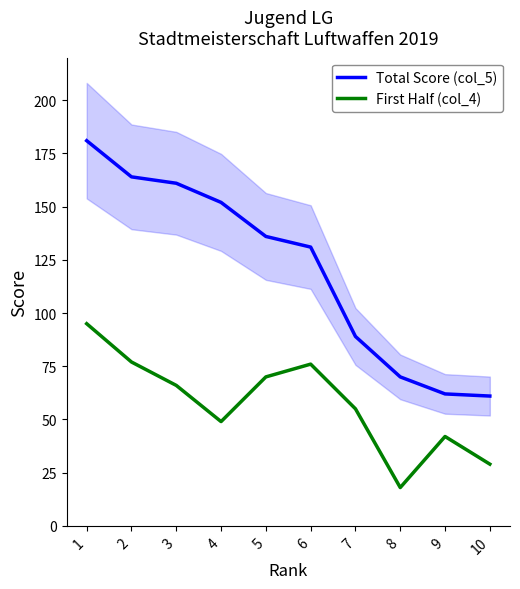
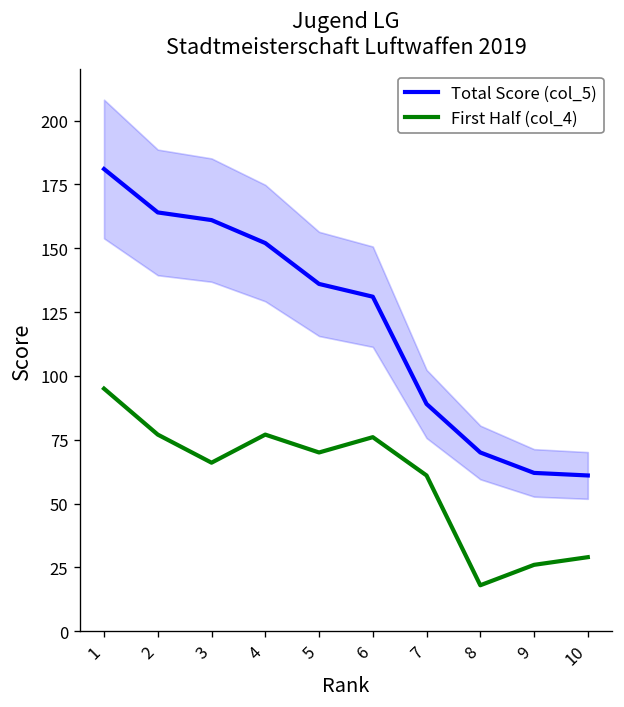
  {
    "First Half (col_4)": {
      "1": 95,
      "2": 77,
      "3": 66,
-     "4": 49,
+     "4": 77,
      "5": 70,
      "6": 76,
-     "7": 55,
+     "7": 61,
      "8": 18,
-     "9": 42,
+     "9": 26,
      "10": 29
    }
  }
